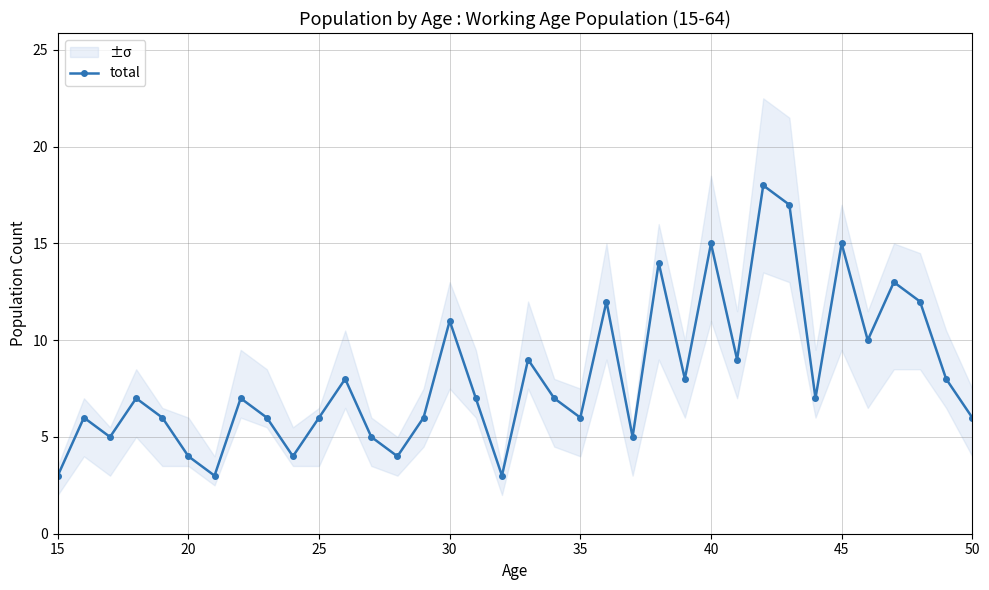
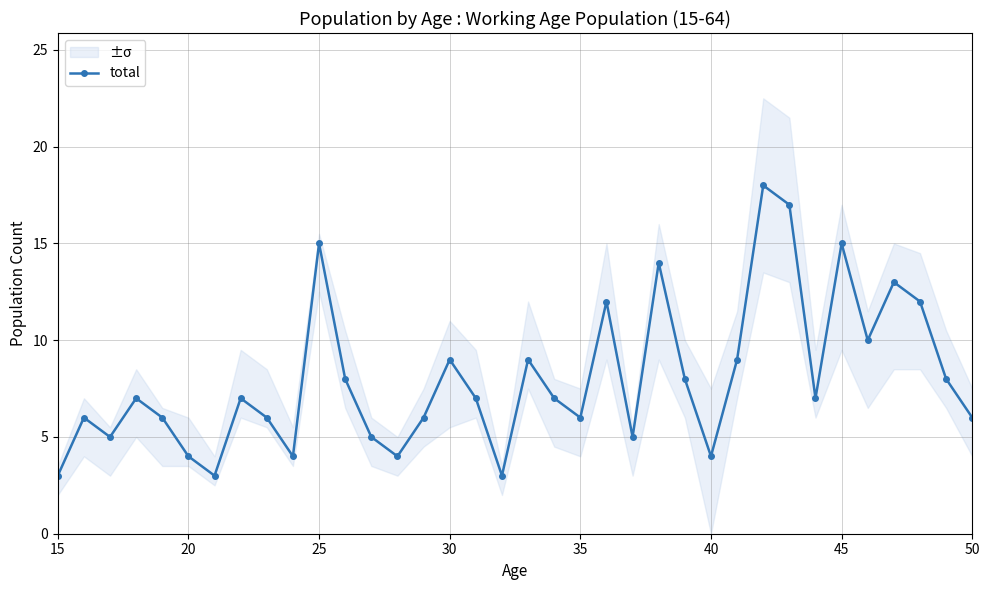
  {
    "total": {
      "15": 3,
      "20": 4,
-     "25": 6,
-     "30": 11,
+     "25": 15,
+     "30": 9,
      "35": 6,
-     "40": 15,
+     "40": 4,
      "45": 15,
      "50": 6
    }
  }
